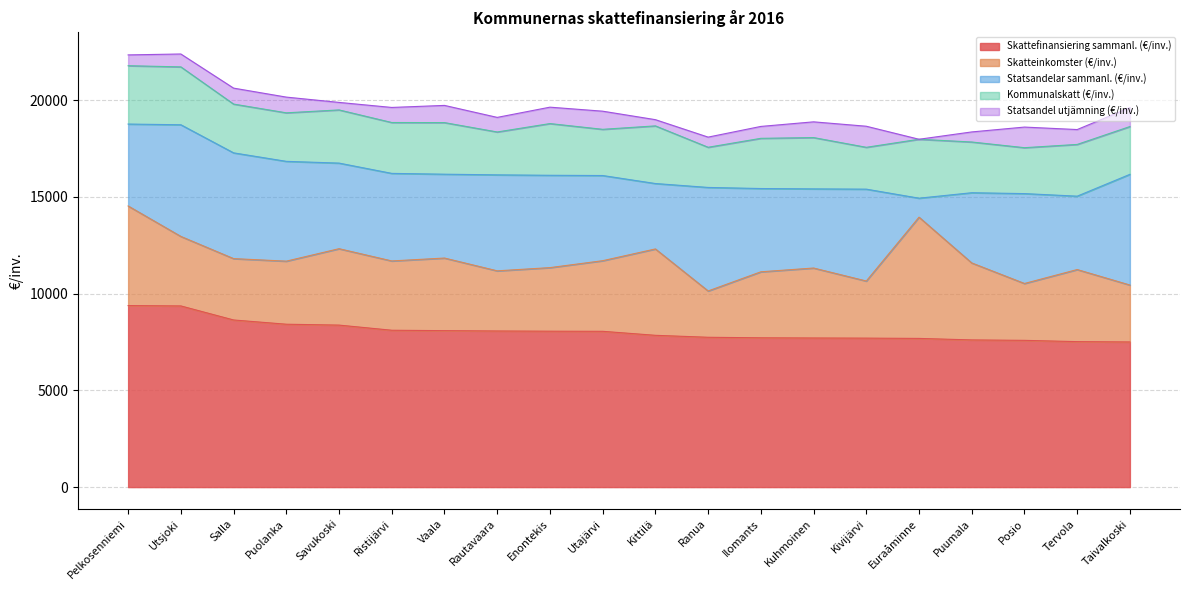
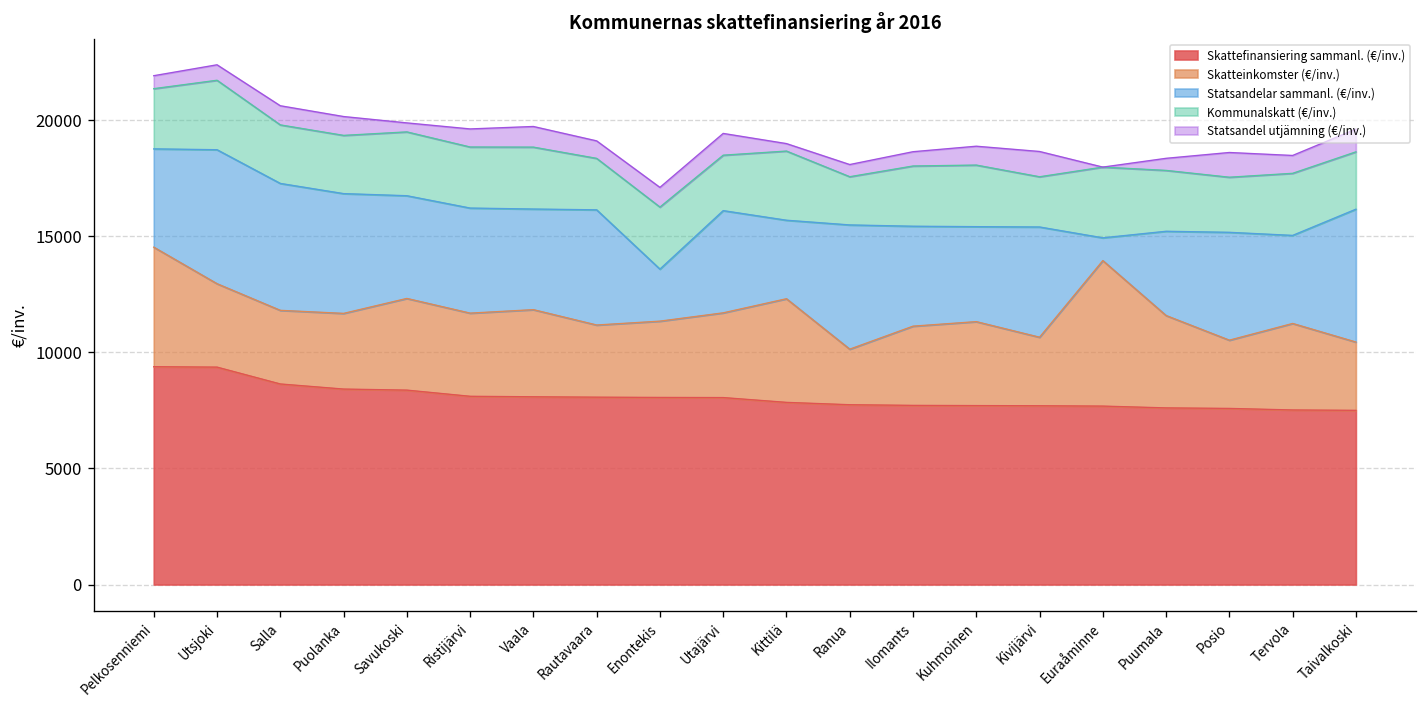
  {
    "Statsandelar sammanl. (€/inv.)": {
      "Pelkosenniemi": 4200,
      "Utsjoki": 5800,
      "Salla": 5500,
      "Puolanka": 5200,
      "Savukoski": 4400,
      "Ristijärvi": 4500,
      "Vaala": 4300,
      "Rautavaara": 5000,
-     "Enontekis": 4800,
+     "Enontekis": 2200,
      "Utajärvi": 4400,
      "Kittilä": 3400,
      "Ranua": 5400,
      "Ilomants": 4300,
      "Kuhmoinen": 4100,
      "Kivijärvi": 4700,
      "Euraåminne": 1000,
      "Puumala": 3600,
      "Posio": 4600,
      "Tervola": 3800,
      "Taivalkoski": 5700
    },
    "Kommunalskatt (€/inv.)": {
-     "Pelkosenniemi": 3000,
+     "Pelkosenniemi": 2600,
      "Utsjoki": 3000,
      "Salla": 2500,
      "Puolanka": 2500,
      "Savukoski": 2700,
      "Ristijärvi": 2600,
      "Vaala": 2700,
      "Rautavaara": 2200,
      "Enontekis": 2700,
      "Utajärvi": 2400,
      "Kittilä": 3000,
      "Ranua": 2100,
      "Ilomants": 2600,
      "Kuhmoinen": 2700,
      "Kivijärvi": 2200,
      "Puumala": 2600,
      "Posio": 2400,
      "Tervola": 2700,
      "Taivalkoski": 2500
    },
    "Statsandel utjämning (€/inv.)": {
      "Pelkosenniemi": 600,
      "Utsjoki": 700,
      "Salla": 800,
      "Puolanka": 800,
      "Savukoski": 400,
      "Ristijärvi": 800,
      "Vaala": 900,
      "Rautavaara": 800,
      "Enontekis": 800,
      "Utajärvi": 900,
      "Kittilä": 300,
      "Ranua": 500,
      "Ilomants": 600,
      "Kuhmoinen": 800,
      "Kivijärvi": 1100,
      "Puumala": 500,
      "Posio": 1100,
      "Tervola": 800
    }
  }
